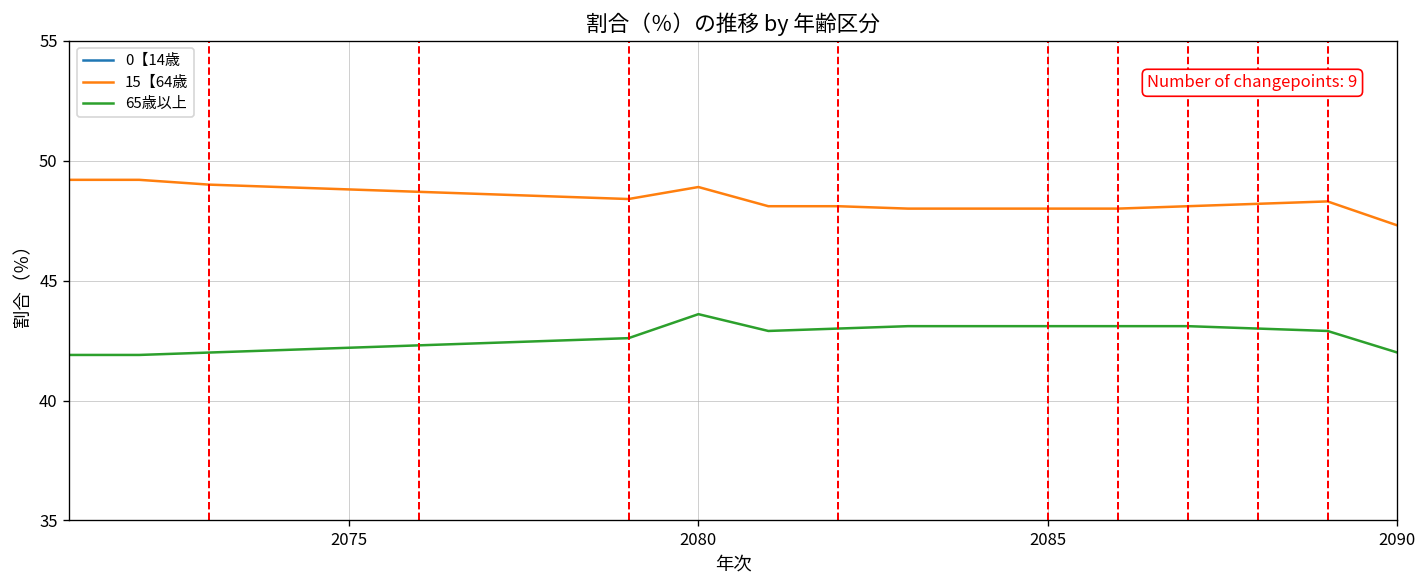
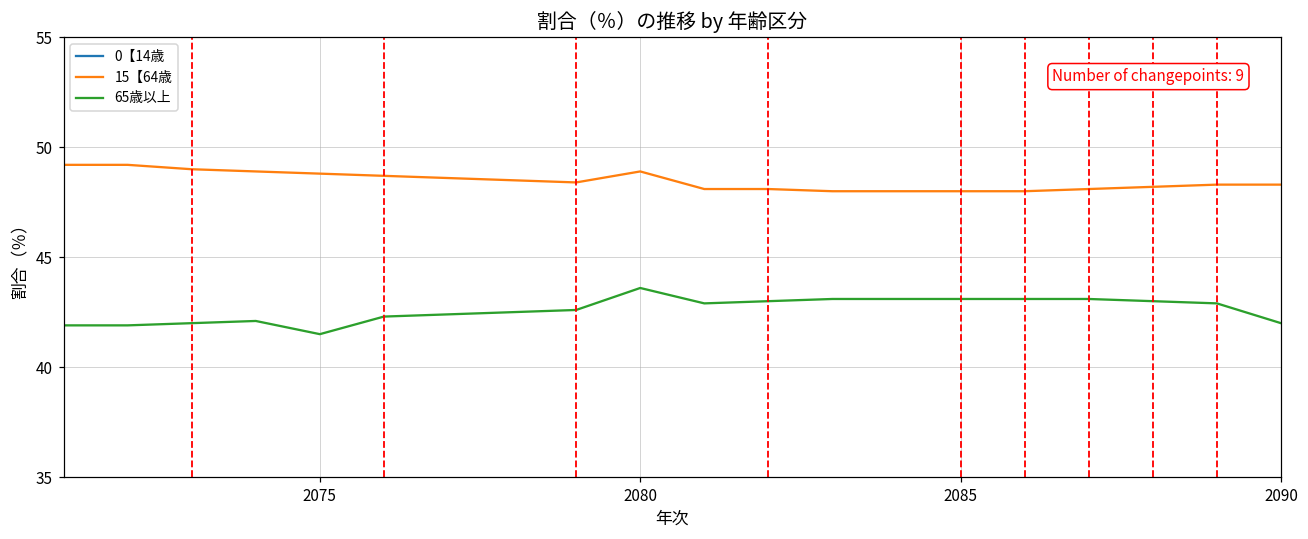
  {
    "15【64歳": {
      "2075": 48.8,
      "2080": 48.9,
      "2085": 48.0,
-     "2090": 47.3
+     "2090": 48.3
    },
    "65歳以上": {
-     "2075": 42.2,
+     "2075": 41.5,
      "2080": 43.6,
      "2085": 43.1,
      "2090": 42.0
    }
  }
